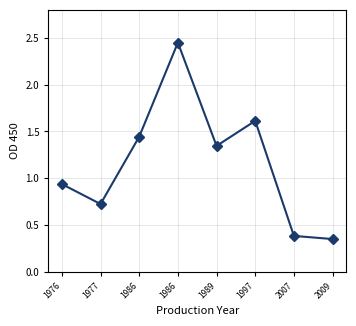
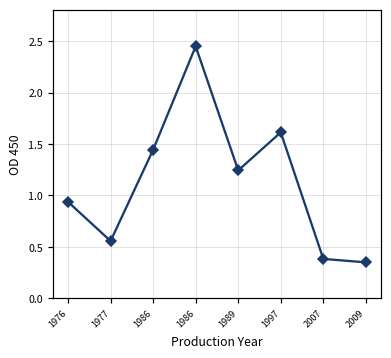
  {
    "1976": 0.9,
-   "1977": 0.7,
-   "1989": 1.3,
+   "1977": 0.6,
+   "1989": 1.2,
    "1997": 1.6,
    "2007": 0.4,
    "2009": 0.4
  }
